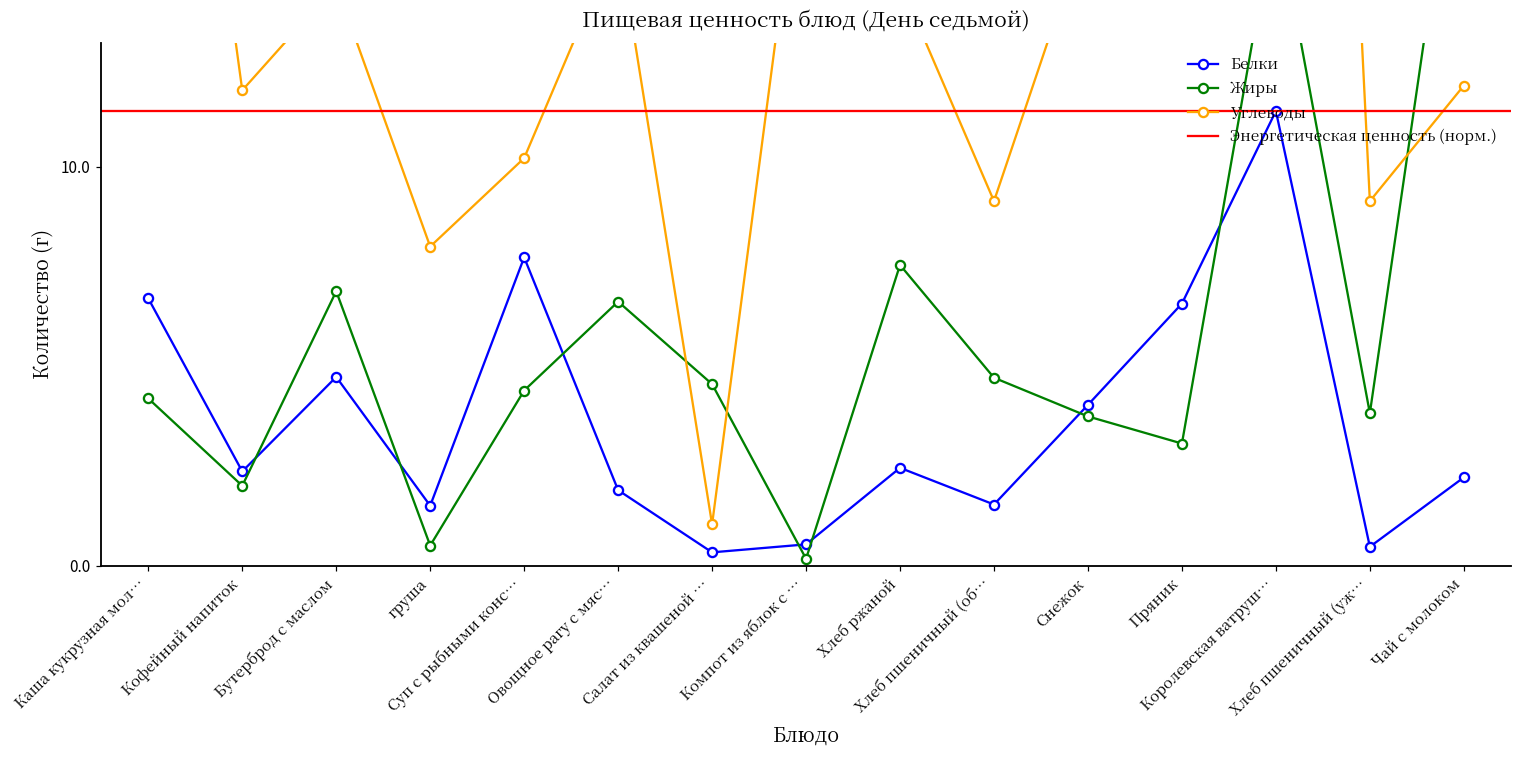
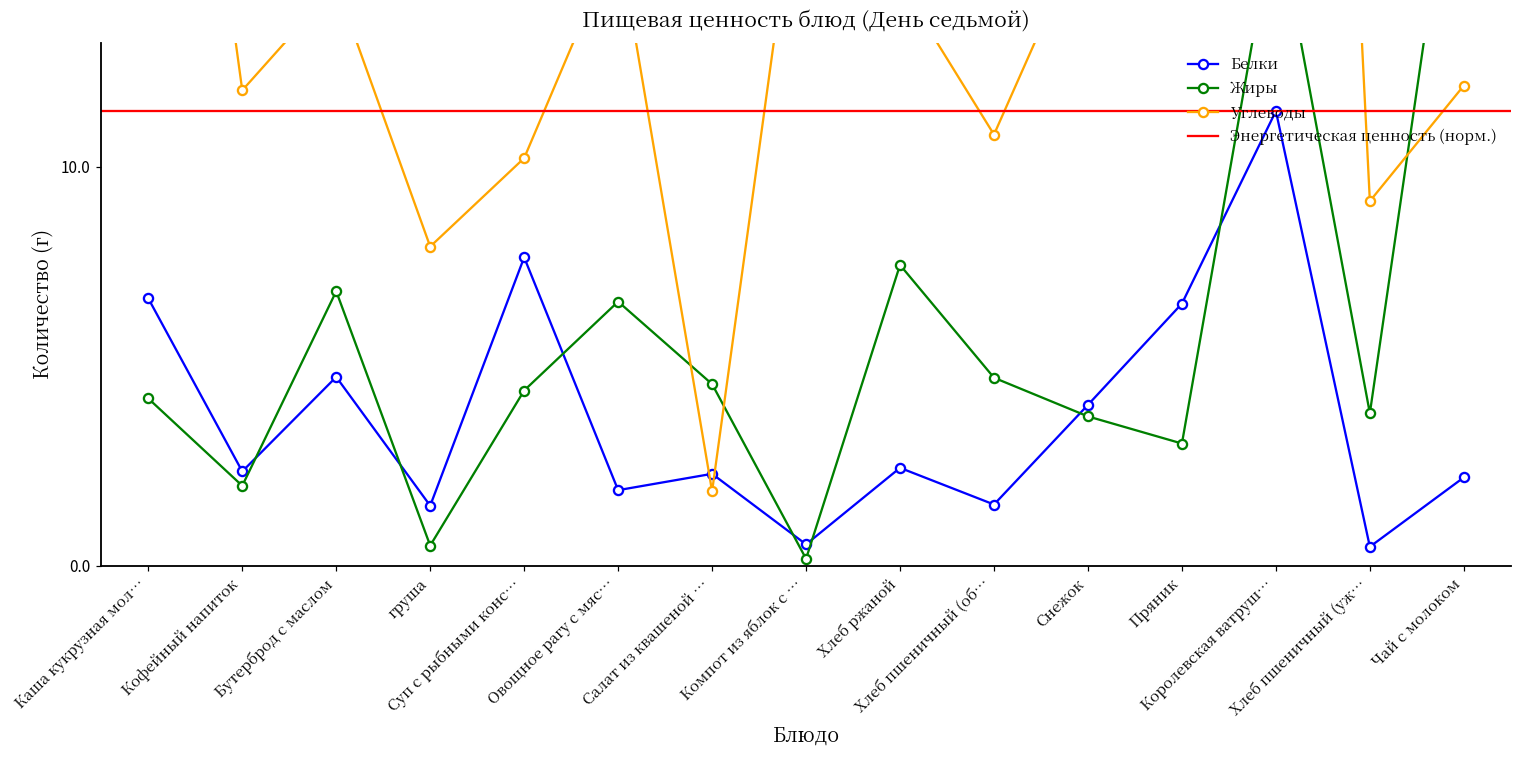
  {
    "Белки": {
      "Каша кукрузная мол…": 6.7,
      "Кофейный напиток": 2.4,
      "Бутерброд с маслом": 4.7,
      "груша": 1.5,
      "Суп с рыбными конс…": 7.7,
      "Овощное рагу с мяс…": 1.9,
-     "Салат из квашеной …": 0.3,
+     "Салат из квашеной …": 2.3,
      "Компот из яблок с …": 0.5,
      "Хлеб ржаной": 2.5,
      "Хлеб пшеничный (об…": 1.5,
      "Снежок": 4.0,
      "Пряник": 6.6,
      "Королевская ватруш…": 11.4,
      "Хлеб пшеничный (уж…": 0.5,
      "Чай с молоком": 2.2
    },
    "Жиры": {
      "Каша кукрузная мол…": 4.2,
      "Кофейный напиток": 2.0,
      "Бутерброд с маслом": 6.9,
      "груша": 0.5,
      "Суп с рыбными конс…": 4.4,
      "Овощное рагу с мяс…": 6.6,
      "Салат из квашеной …": 4.6,
      "Компот из яблок с …": 0.2,
      "Хлеб ржаной": 7.5,
      "Хлеб пшеничный (об…": 4.7,
      "Снежок": 3.7,
      "Пряник": 3.1,
      "Хлеб пшеничный (уж…": 3.8
    },
    "Углеводы": {
      "Кофейный напиток": 11.9,
      "груша": 8.0,
      "Суп с рыбными конс…": 10.2,
-     "Салат из квашеной …": 1.0,
-     "Хлеб пшеничный (об…": 9.1,
+     "Салат из квашеной …": 1.9,
+     "Хлеб пшеничный (об…": 10.8,
      "Хлеб пшеничный (уж…": 9.1,
      "Чай с молоком": 12.0
    }
  }
